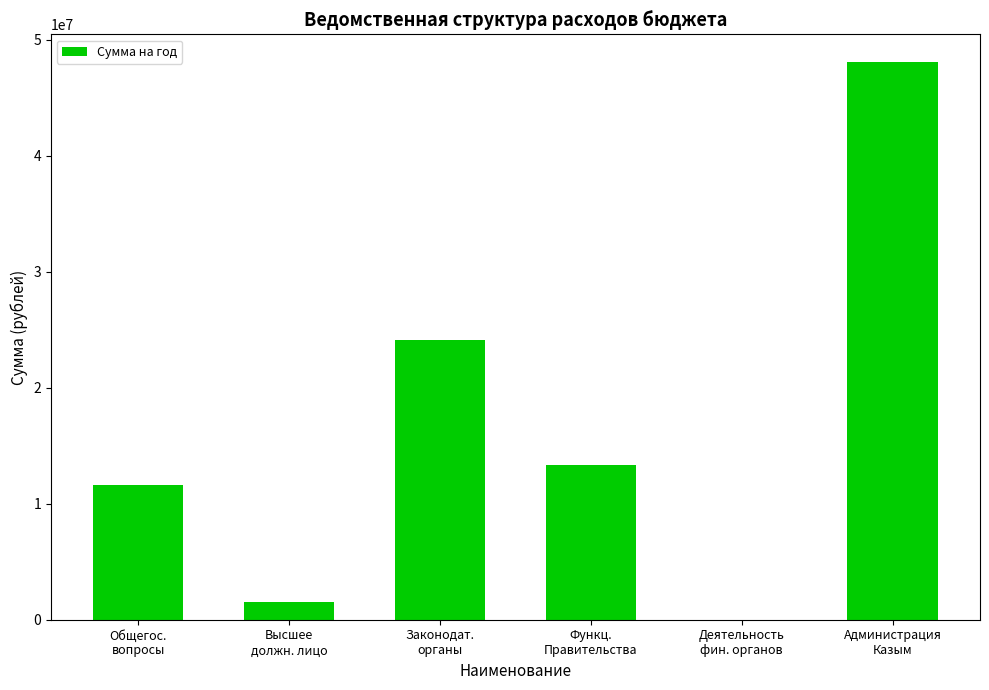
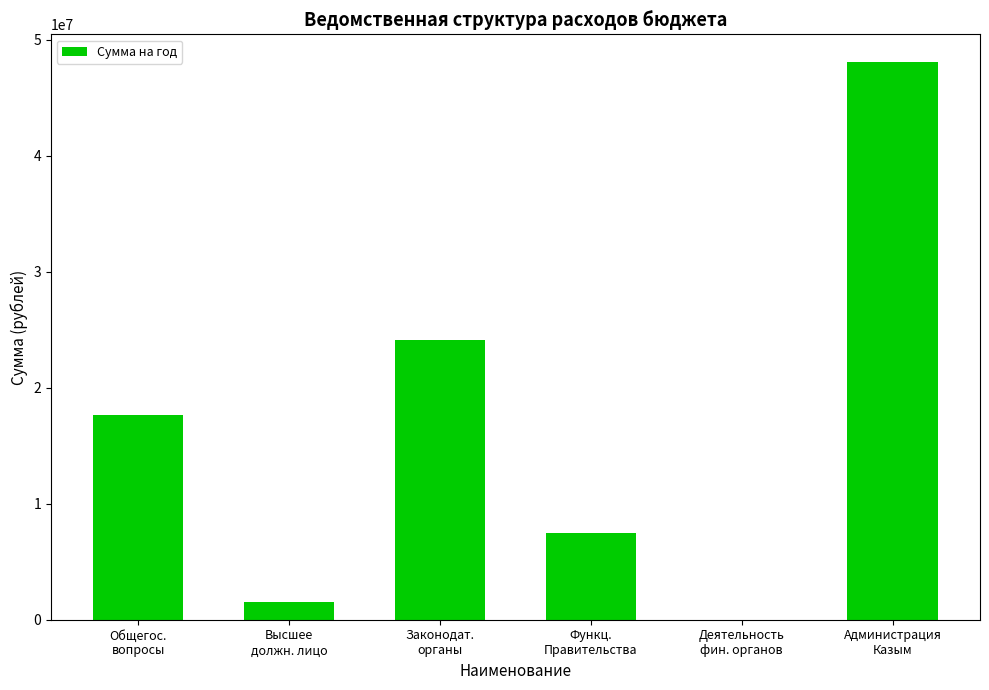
  {
-   "Общегос. вопросы": 11600000,
+   "Общегос. вопросы": 17700000,
    "Высшее должн. лицо": 1500000,
    "Законодат. органы": 24100000,
-   "Функц. Правительства": 13300000,
+   "Функц. Правительства": 7500000,
    "Администрация Казым": 48100000
  }
